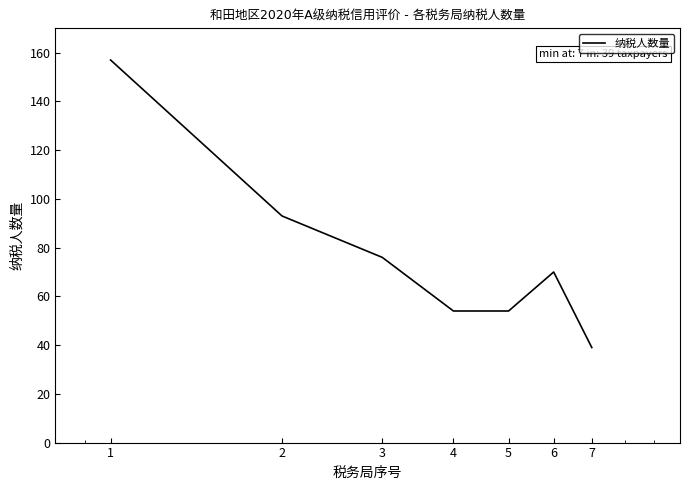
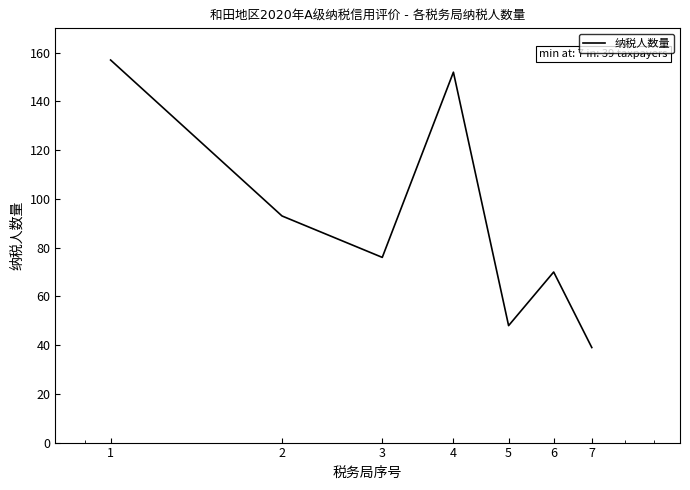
  {
    "1": 157,
    "2": 93,
    "3": 76,
-   "4": 54,
-   "5": 54,
+   "4": 152,
+   "5": 48,
    "6": 70,
    "7": 39
  }
